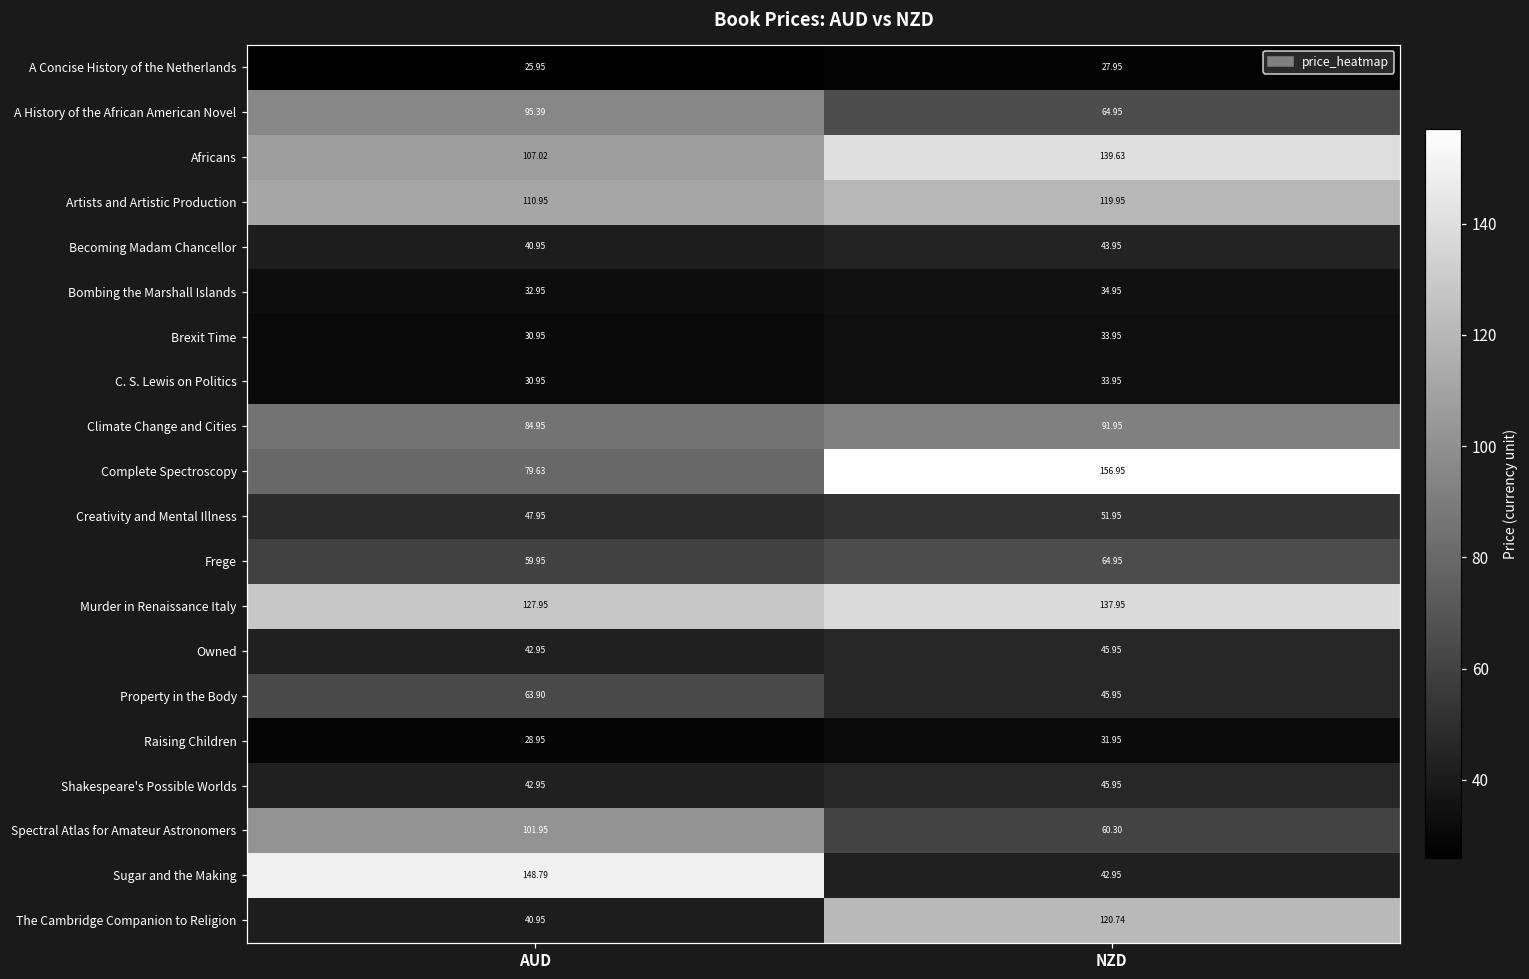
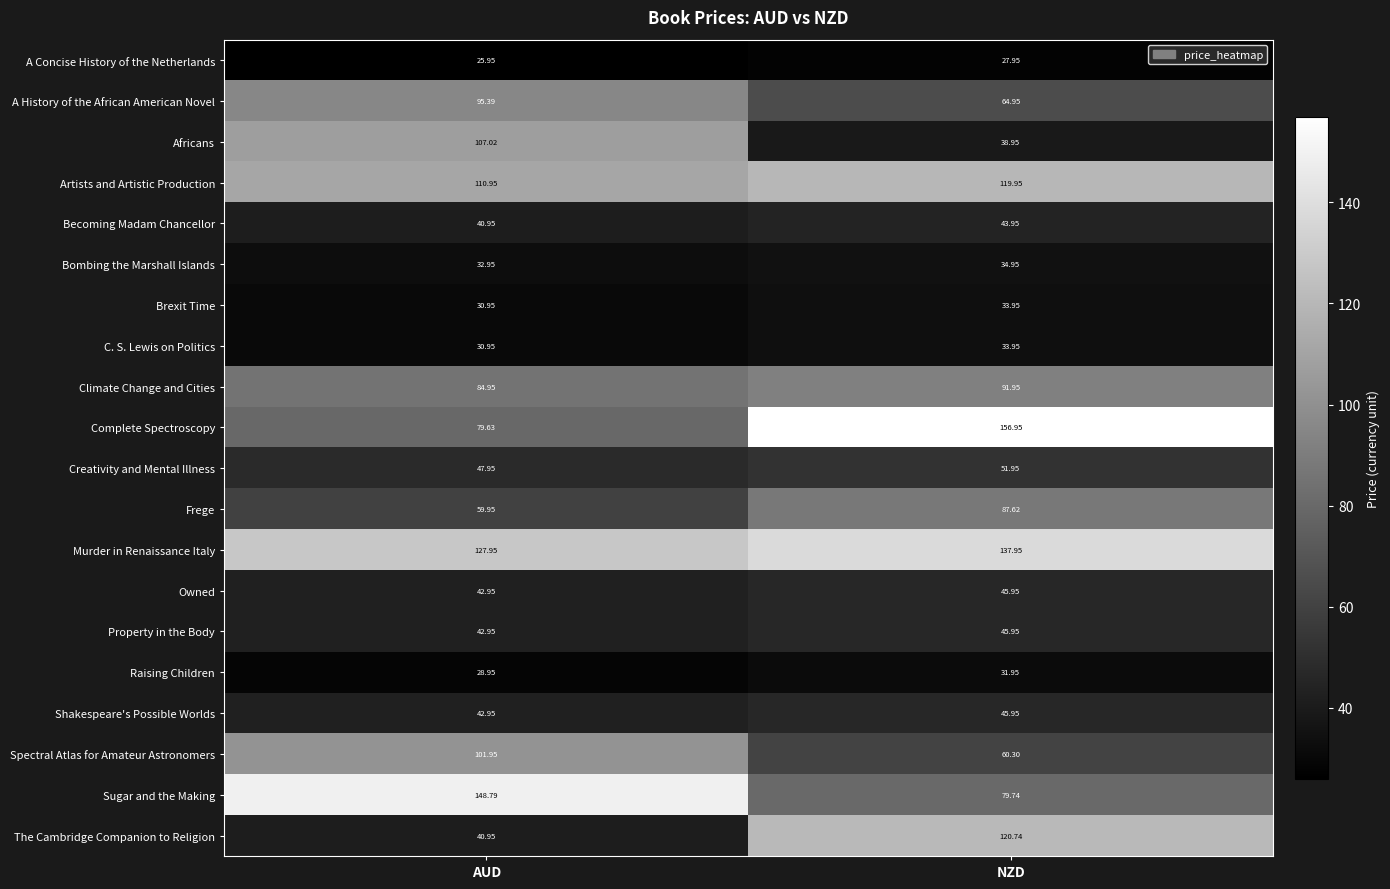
  {
    "A Concise History of the Netherlands": {
      "AUD": 25.95,
      "NZD": 27.95
    },
    "A History of the African American Novel": {
      "AUD": 95.39,
      "NZD": 64.95
    },
    "Africans": {
      "AUD": 107.02,
-     "NZD": 139.63
+     "NZD": 38.95
    },
    "Artists and Artistic Production": {
      "AUD": 110.95,
      "NZD": 119.95
    },
    "Becoming Madam Chancellor": {
      "AUD": 40.95,
      "NZD": 43.95
    },
    "Bombing the Marshall Islands": {
      "AUD": 32.95,
      "NZD": 34.95
    },
    "Brexit Time": {
      "AUD": 30.95,
      "NZD": 33.95
    },
    "C. S. Lewis on Politics": {
      "AUD": 30.95,
      "NZD": 33.95
    },
    "Climate Change and Cities": {
      "AUD": 84.95,
      "NZD": 91.95
    },
    "Complete Spectroscopy": {
      "AUD": 79.63,
      "NZD": 156.95
    },
    "Creativity and Mental Illness": {
      "AUD": 47.95,
      "NZD": 51.95
    },
    "Frege": {
      "AUD": 59.95,
-     "NZD": 64.95
+     "NZD": 87.62
    },
    "Murder in Renaissance Italy": {
      "AUD": 127.95,
      "NZD": 137.95
    },
    "Owned": {
      "AUD": 42.95,
      "NZD": 45.95
    },
    "Property in the Body": {
-     "AUD": 63.90,
+     "AUD": 42.95,
      "NZD": 45.95
    },
    "Raising Children": {
      "AUD": 28.95,
      "NZD": 31.95
    },
    "Shakespeare's Possible Worlds": {
      "AUD": 42.95,
      "NZD": 45.95
    },
    "Spectral Atlas for Amateur Astronomers": {
      "AUD": 101.95,
      "NZD": 60.30
    },
    "Sugar and the Making": {
      "AUD": 148.79,
-     "NZD": 42.95
+     "NZD": 79.74
    },
    "The Cambridge Companion to Religion": {
      "AUD": 40.95,
      "NZD": 120.74
    }
  }
